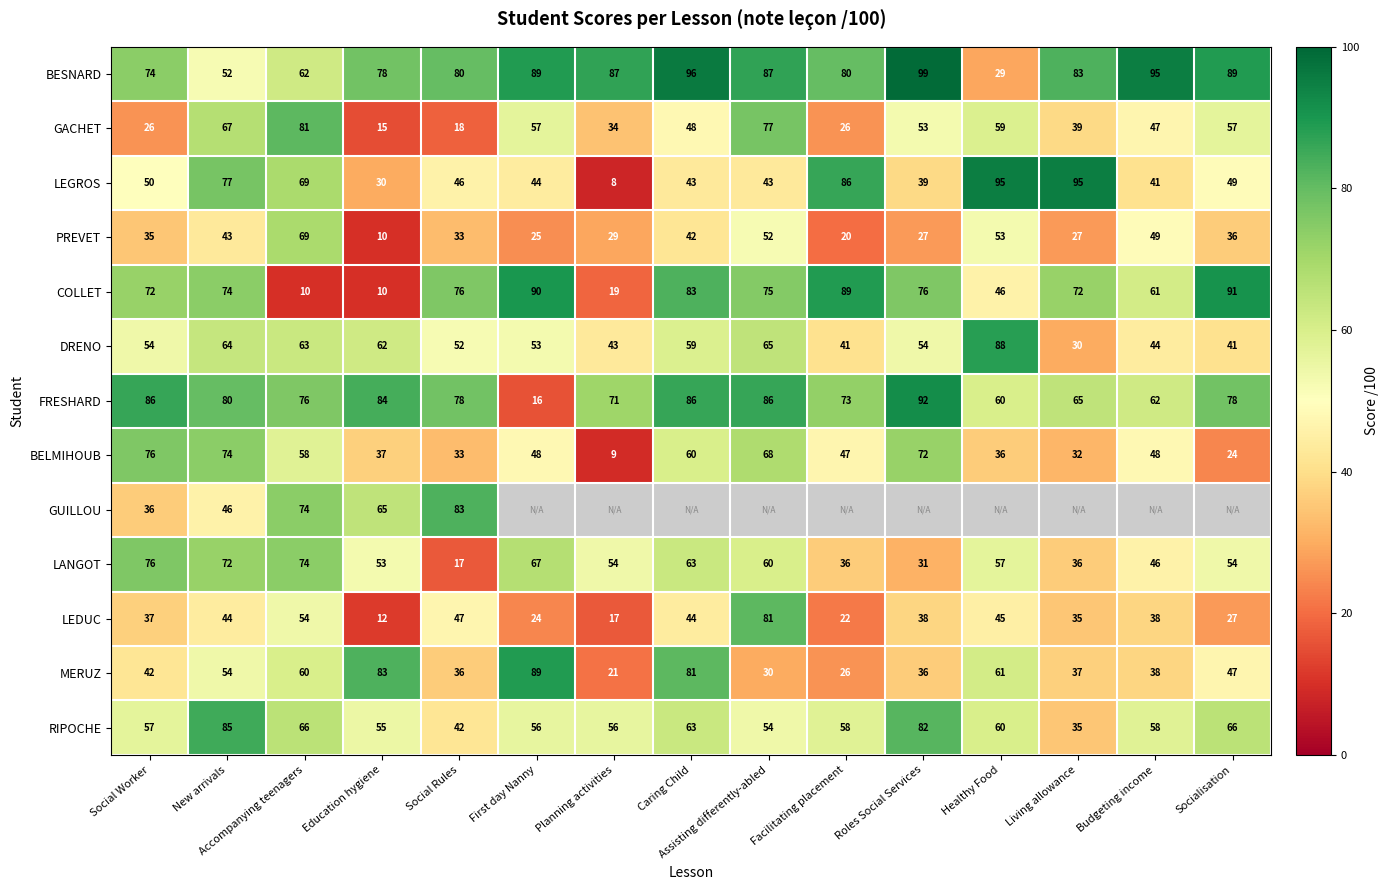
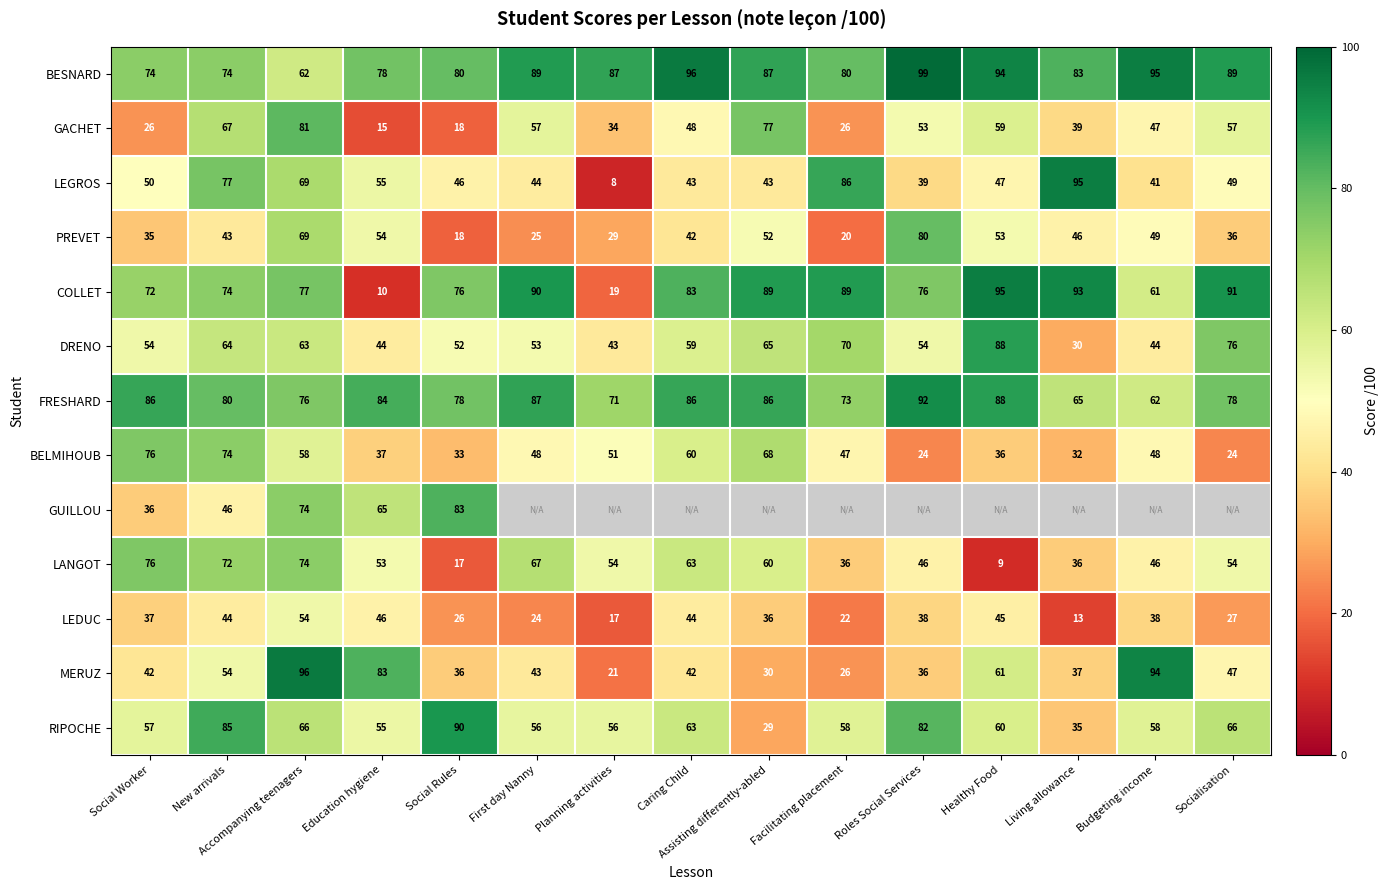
  {
    "BESNARD": {
      "Social Worker": 74,
-     "New arrivals": 52,
+     "New arrivals": 74,
      "Accompanying teenagers": 62,
      "Education hygiene": 78,
      "Social Rules": 80,
      "First day Nanny": 89,
      "Planning activities": 87,
      "Caring Child": 96,
      "Assisting differently-abled": 87,
      "Facilitating placement": 80,
      "Roles Social Services": 99,
-     "Healthy Food": 29,
+     "Healthy Food": 94,
      "Living allowance": 83,
      "Budgeting income": 95,
      "Socialisation": 89
    },
    "GACHET": {
      "Social Worker": 26,
      "New arrivals": 67,
      "Accompanying teenagers": 81,
      "Education hygiene": 15,
      "Social Rules": 18,
      "First day Nanny": 57,
      "Planning activities": 34,
      "Caring Child": 48,
      "Assisting differently-abled": 77,
      "Facilitating placement": 26,
      "Roles Social Services": 53,
      "Healthy Food": 59,
      "Living allowance": 39,
      "Budgeting income": 47,
      "Socialisation": 57
    },
    "LEGROS": {
      "Social Worker": 50,
      "New arrivals": 77,
      "Accompanying teenagers": 69,
-     "Education hygiene": 30,
+     "Education hygiene": 55,
      "Social Rules": 46,
      "First day Nanny": 44,
      "Planning activities": 8,
      "Caring Child": 43,
      "Assisting differently-abled": 43,
      "Facilitating placement": 86,
      "Roles Social Services": 39,
-     "Healthy Food": 95,
+     "Healthy Food": 47,
      "Living allowance": 95,
      "Budgeting income": 41,
      "Socialisation": 49
    },
    "PREVET": {
      "Social Worker": 35,
      "New arrivals": 43,
      "Accompanying teenagers": 69,
-     "Education hygiene": 10,
-     "Social Rules": 33,
+     "Education hygiene": 54,
+     "Social Rules": 18,
      "First day Nanny": 25,
      "Planning activities": 29,
      "Caring Child": 42,
      "Assisting differently-abled": 52,
      "Facilitating placement": 20,
-     "Roles Social Services": 27,
+     "Roles Social Services": 80,
      "Healthy Food": 53,
-     "Living allowance": 27,
+     "Living allowance": 46,
      "Budgeting income": 49,
      "Socialisation": 36
    },
    "COLLET": {
      "Social Worker": 72,
      "New arrivals": 74,
-     "Accompanying teenagers": 10,
+     "Accompanying teenagers": 77,
      "Education hygiene": 10,
      "Social Rules": 76,
      "First day Nanny": 90,
      "Planning activities": 19,
      "Caring Child": 83,
-     "Assisting differently-abled": 75,
+     "Assisting differently-abled": 89,
      "Facilitating placement": 89,
      "Roles Social Services": 76,
-     "Healthy Food": 46,
-     "Living allowance": 72,
+     "Healthy Food": 95,
+     "Living allowance": 93,
      "Budgeting income": 61,
      "Socialisation": 91
    },
    "DRENO": {
      "Social Worker": 54,
      "New arrivals": 64,
      "Accompanying teenagers": 63,
-     "Education hygiene": 62,
+     "Education hygiene": 44,
      "Social Rules": 52,
      "First day Nanny": 53,
      "Planning activities": 43,
      "Caring Child": 59,
      "Assisting differently-abled": 65,
-     "Facilitating placement": 41,
+     "Facilitating placement": 70,
      "Roles Social Services": 54,
      "Healthy Food": 88,
      "Living allowance": 30,
      "Budgeting income": 44,
-     "Socialisation": 41
+     "Socialisation": 76
    },
    "FRESHARD": {
      "Social Worker": 86,
      "New arrivals": 80,
      "Accompanying teenagers": 76,
      "Education hygiene": 84,
      "Social Rules": 78,
-     "First day Nanny": 16,
+     "First day Nanny": 87,
      "Planning activities": 71,
      "Caring Child": 86,
      "Assisting differently-abled": 86,
      "Facilitating placement": 73,
      "Roles Social Services": 92,
-     "Healthy Food": 60,
+     "Healthy Food": 88,
      "Living allowance": 65,
      "Budgeting income": 62,
      "Socialisation": 78
    },
    "BELMIHOUB": {
      "Social Worker": 76,
      "New arrivals": 74,
      "Accompanying teenagers": 58,
      "Education hygiene": 37,
      "Social Rules": 33,
      "First day Nanny": 48,
-     "Planning activities": 9,
+     "Planning activities": 51,
      "Caring Child": 60,
      "Assisting differently-abled": 68,
      "Facilitating placement": 47,
-     "Roles Social Services": 72,
+     "Roles Social Services": 24,
      "Healthy Food": 36,
      "Living allowance": 32,
      "Budgeting income": 48,
      "Socialisation": 24
    },
    "GUILLOU": {
      "Social Worker": 36,
      "New arrivals": 46,
      "Accompanying teenagers": 74,
      "Education hygiene": 65,
      "Social Rules": 83
    },
    "LANGOT": {
      "Social Worker": 76,
      "New arrivals": 72,
      "Accompanying teenagers": 74,
      "Education hygiene": 53,
      "Social Rules": 17,
      "First day Nanny": 67,
      "Planning activities": 54,
      "Caring Child": 63,
      "Assisting differently-abled": 60,
      "Facilitating placement": 36,
-     "Roles Social Services": 31,
-     "Healthy Food": 57,
+     "Roles Social Services": 46,
+     "Healthy Food": 9,
      "Living allowance": 36,
      "Budgeting income": 46,
      "Socialisation": 54
    },
    "LEDUC": {
      "Social Worker": 37,
      "New arrivals": 44,
      "Accompanying teenagers": 54,
-     "Education hygiene": 12,
-     "Social Rules": 47,
+     "Education hygiene": 46,
+     "Social Rules": 26,
      "First day Nanny": 24,
      "Planning activities": 17,
      "Caring Child": 44,
-     "Assisting differently-abled": 81,
+     "Assisting differently-abled": 36,
      "Facilitating placement": 22,
      "Roles Social Services": 38,
      "Healthy Food": 45,
-     "Living allowance": 35,
+     "Living allowance": 13,
      "Budgeting income": 38,
      "Socialisation": 27
    },
    "MERUZ": {
      "Social Worker": 42,
      "New arrivals": 54,
-     "Accompanying teenagers": 60,
+     "Accompanying teenagers": 96,
      "Education hygiene": 83,
      "Social Rules": 36,
-     "First day Nanny": 89,
+     "First day Nanny": 43,
      "Planning activities": 21,
-     "Caring Child": 81,
+     "Caring Child": 42,
      "Assisting differently-abled": 30,
      "Facilitating placement": 26,
      "Roles Social Services": 36,
      "Healthy Food": 61,
      "Living allowance": 37,
-     "Budgeting income": 38,
+     "Budgeting income": 94,
      "Socialisation": 47
    },
    "RIPOCHE": {
      "Social Worker": 57,
      "New arrivals": 85,
      "Accompanying teenagers": 66,
      "Education hygiene": 55,
-     "Social Rules": 42,
+     "Social Rules": 90,
      "First day Nanny": 56,
      "Planning activities": 56,
      "Caring Child": 63,
-     "Assisting differently-abled": 54,
+     "Assisting differently-abled": 29,
      "Facilitating placement": 58,
      "Roles Social Services": 82,
      "Healthy Food": 60,
      "Living allowance": 35,
      "Budgeting income": 58,
      "Socialisation": 66
    }
  }
